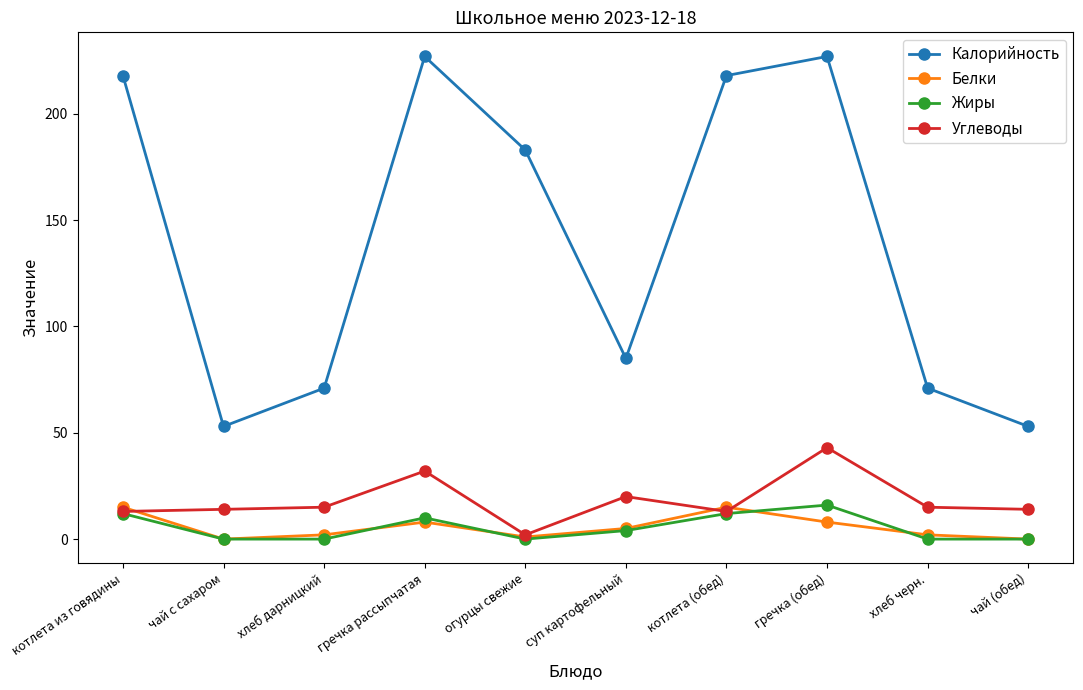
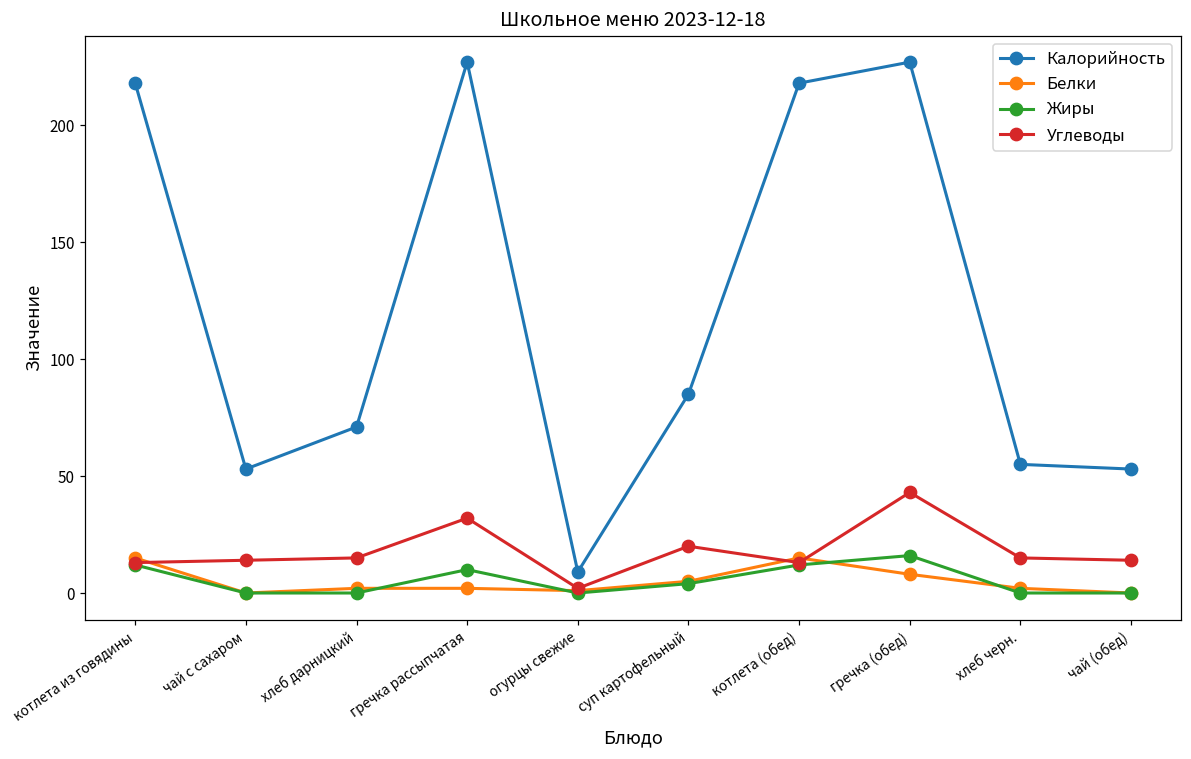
  {
    "Калорийность": {
      "котлета из говядины": 218,
      "чай с сахаром": 53,
      "хлеб дарницкий": 71,
      "гречка рассыпчатая": 227,
-     "огурцы свежие": 183,
+     "огурцы свежие": 9,
      "суп картофельный": 85,
      "котлета (обед)": 218,
      "гречка (обед)": 227,
-     "хлеб черн.": 71,
+     "хлеб черн.": 55,
      "чай (обед)": 53
    },
    "Белки": {
      "котлета из говядины": 15,
      "хлеб дарницкий": 2,
-     "гречка рассыпчатая": 8,
+     "гречка рассыпчатая": 2,
      "котлета (обед)": 15,
      "гречка (обед)": 8,
      "хлеб черн.": 2
    },
    "Жиры": {
      "хлеб дарницкий": 0,
      "гречка рассыпчатая": 10,
      "гречка (обед)": 16,
      "хлеб черн.": 0
    },
    "Углеводы": {
      "чай с сахаром": 14,
      "хлеб дарницкий": 15,
      "гречка рассыпчатая": 32,
      "суп картофельный": 20,
      "гречка (обед)": 43,
      "хлеб черн.": 15,
      "чай (обед)": 14
    }
  }
